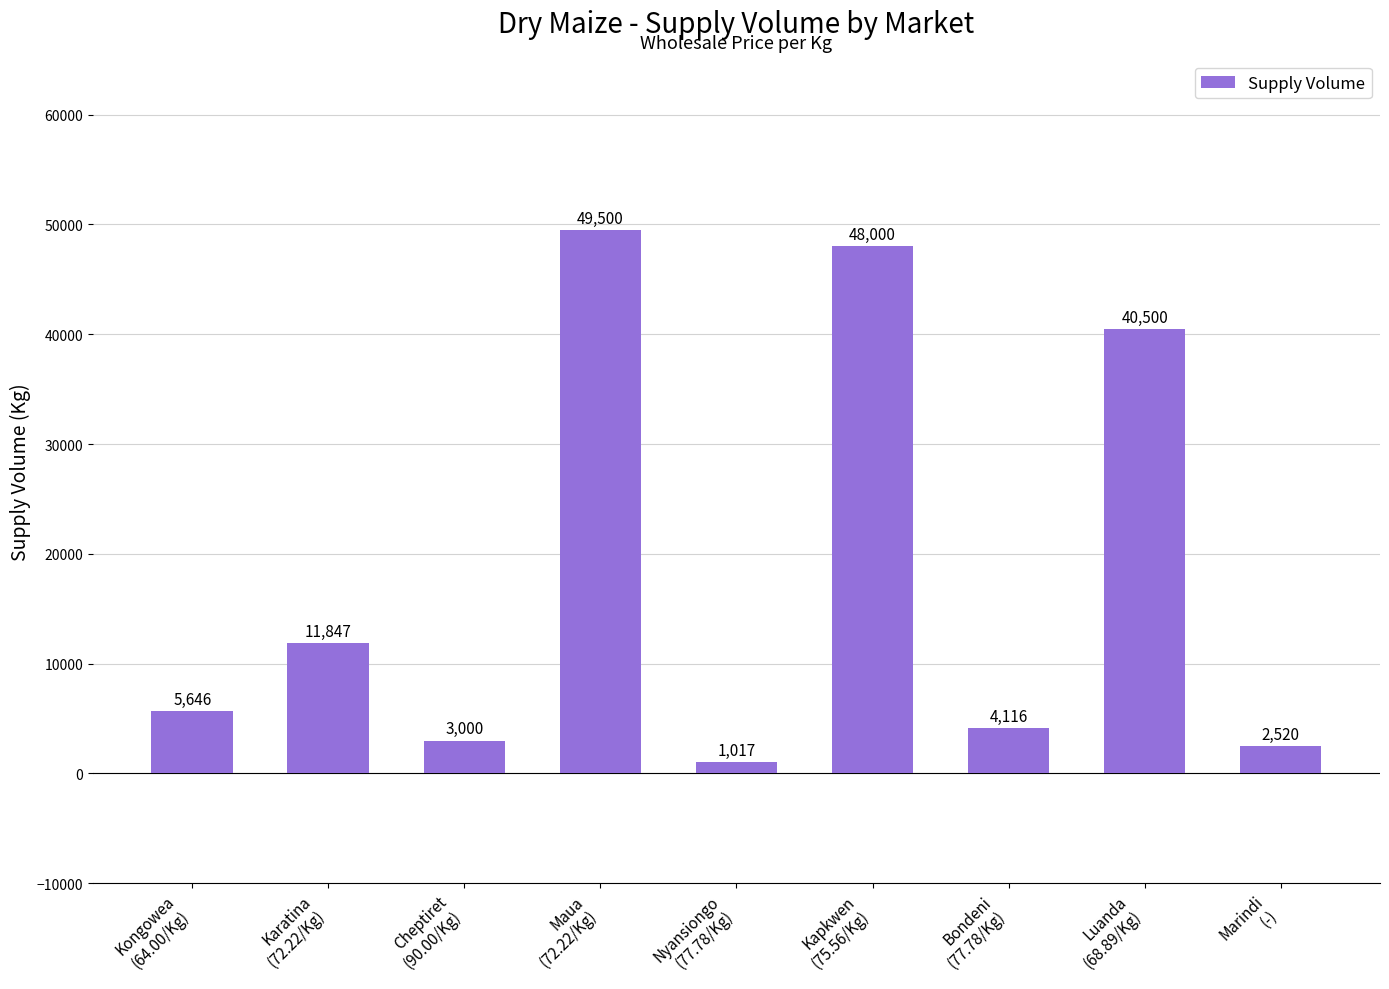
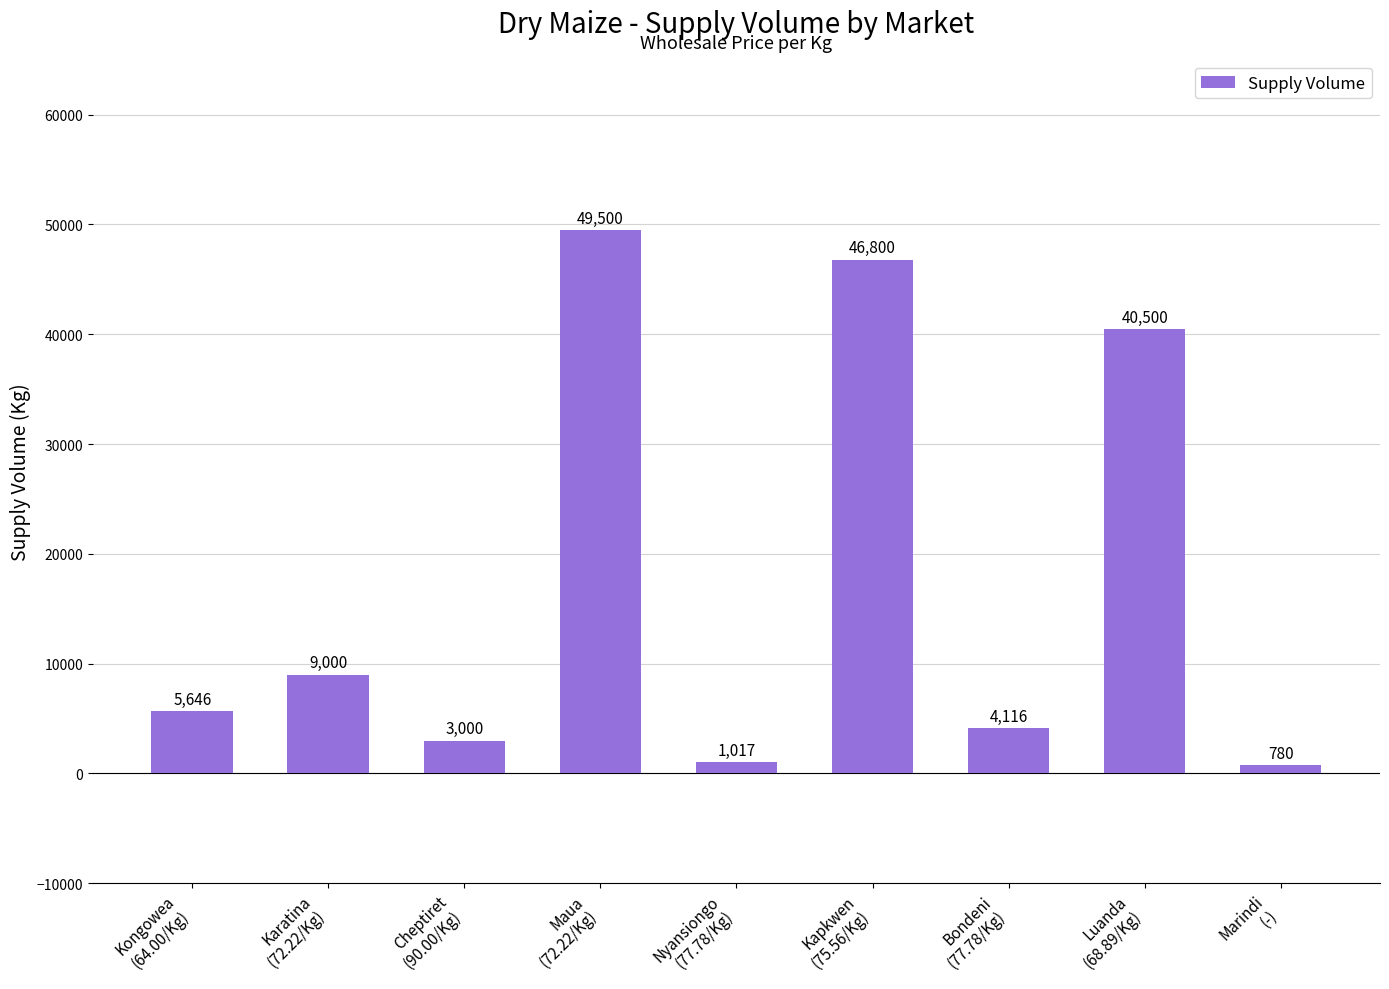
  {
    "Kongowea (64.00/Kg)": "5,646",
-   "Karatina (72.22/Kg)": "11,847",
+   "Karatina (72.22/Kg)": "9,000",
    "Cheptiret (90.00/Kg)": "3,000",
    "Maua (72.22/Kg)": "49,500",
    "Nyansiongo (77.78/Kg)": "1,017",
-   "Kapkwen (75.56/Kg)": "48,000",
+   "Kapkwen (75.56/Kg)": "46,800",
    "Bondeni (77.78/Kg)": "4,116",
    "Luanda (68.89/Kg)": "40,500",
-   "Marindi (-)": "2,520"
+   "Marindi (-)": "780"
  }
